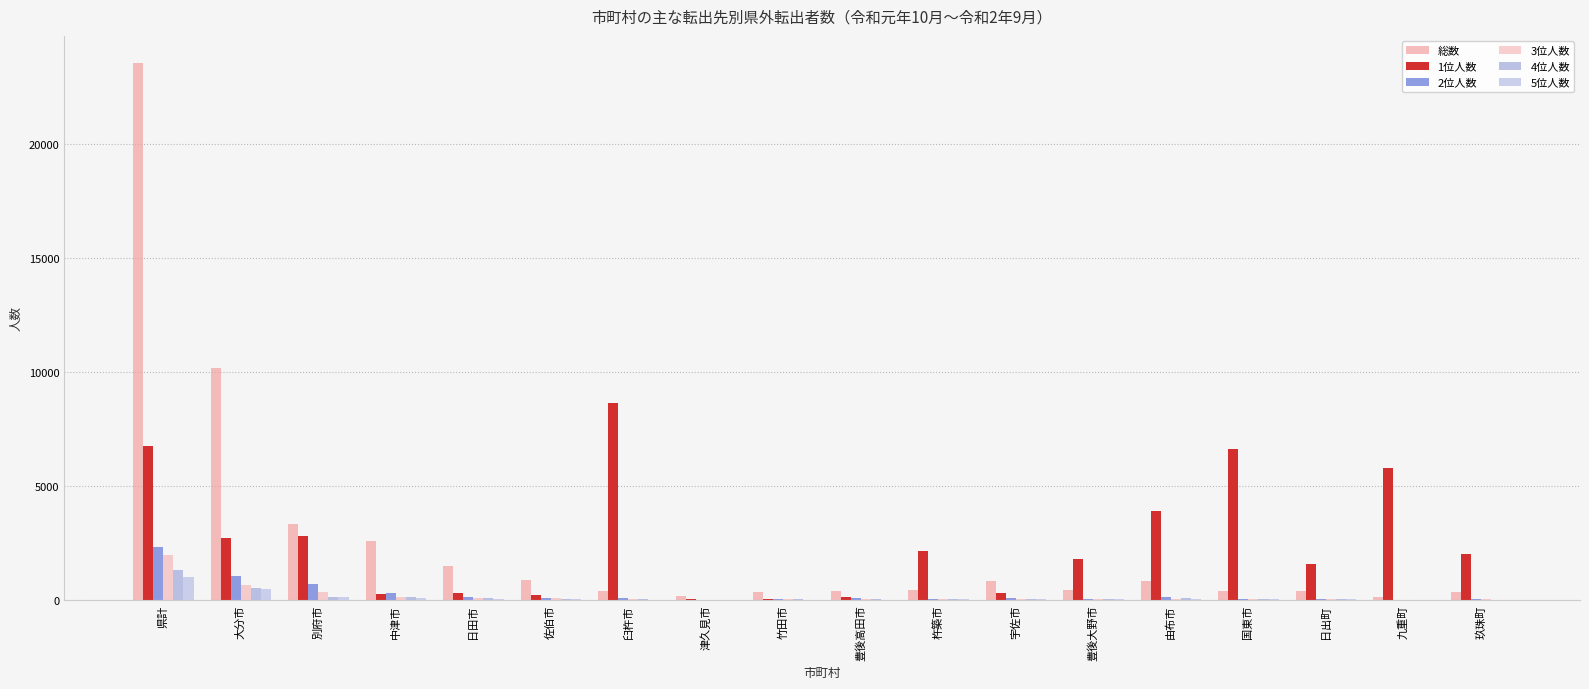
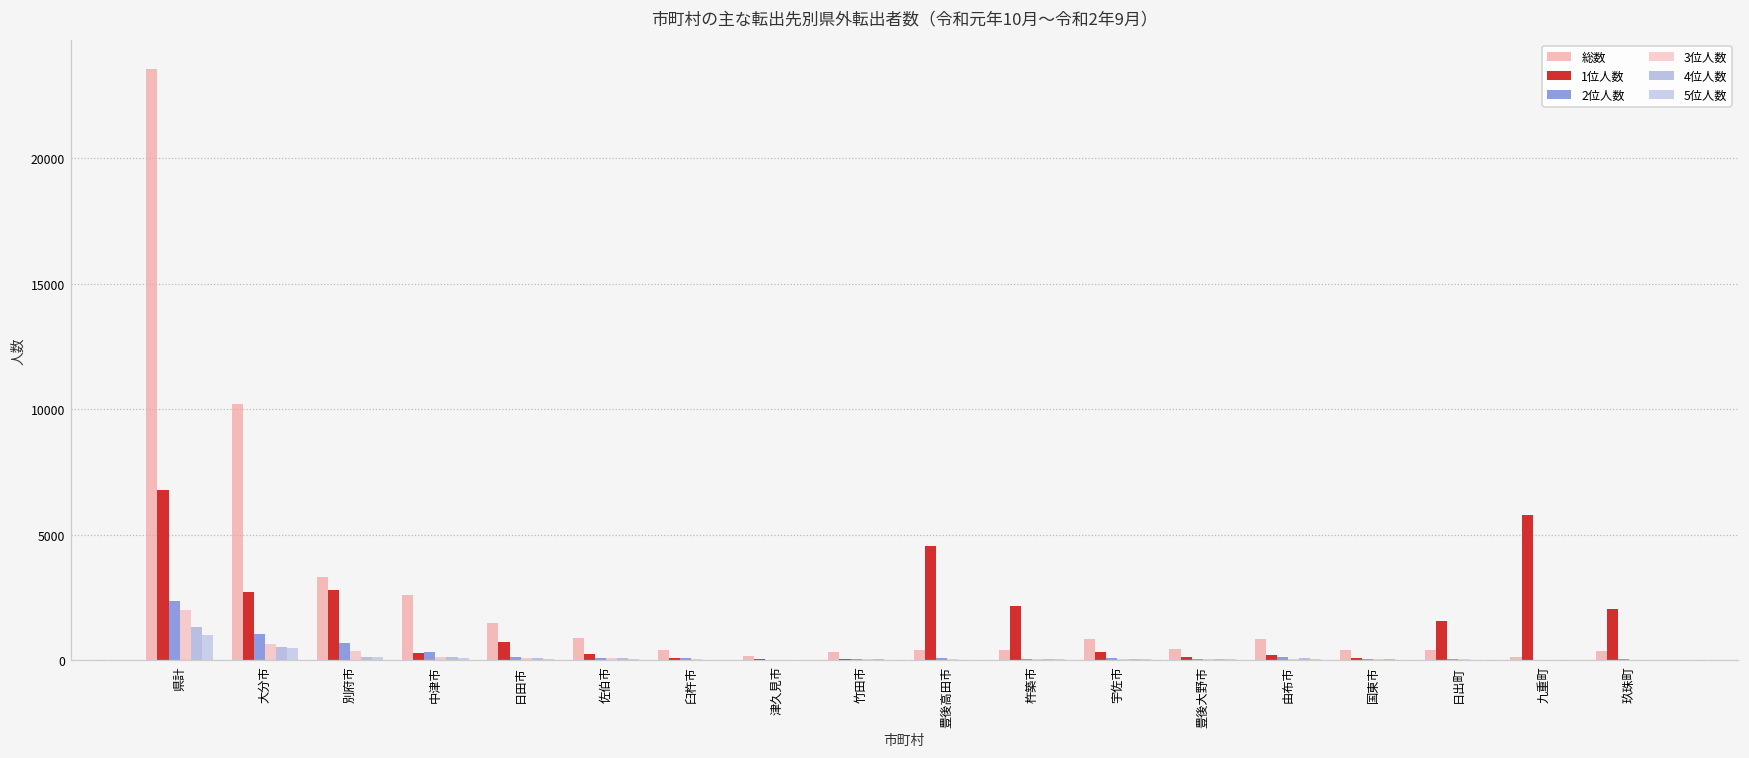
  {
    "1位人数": {
      "県計": 6800,
      "大分市": 2700,
      "別府市": 2800,
      "中津市": 300,
-     "日田市": 300,
+     "日田市": 700,
      "佐伯市": 200,
-     "臼杵市": 8600,
-     "豊後高田市": 100,
+     "臼杵市": 100,
+     "豊後高田市": 4500,
      "杵築市": 2200,
      "宇佐市": 300,
-     "豊後大野市": 1800,
-     "由布市": 3900,
-     "国東市": 6600,
+     "豊後大野市": 100,
+     "由布市": 200,
+     "国東市": 100,
      "日出町": 1600,
      "九重町": 5800,
      "玖珠町": 2000
    }
  }
